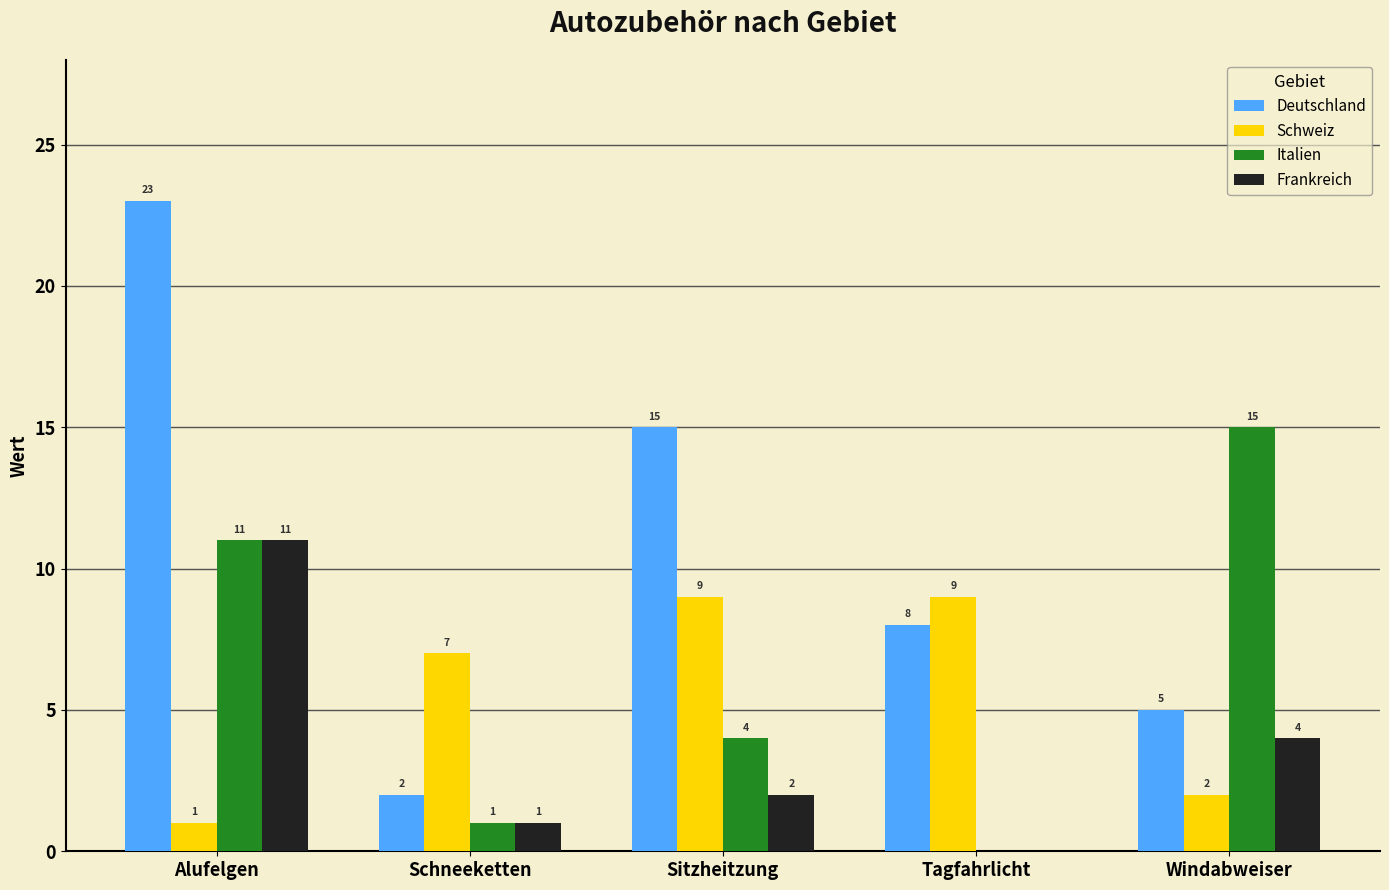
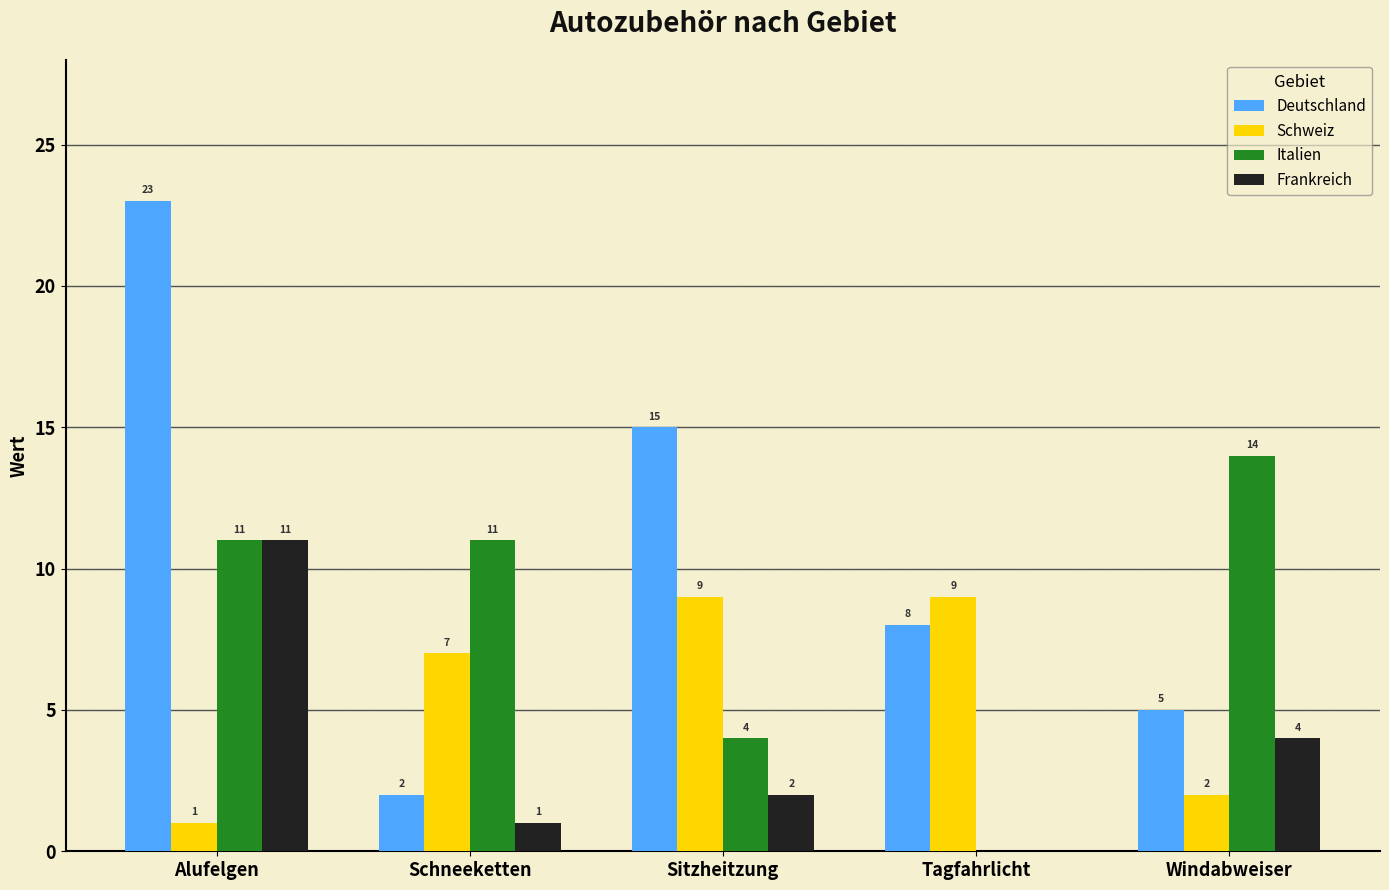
  {
    "Deutschland": {
      "Alufelgen": 23,
      "Schneeketten": 2,
      "Sitzheitzung": 15,
      "Tagfahrlicht": 8,
      "Windabweiser": 5
    },
    "Schweiz": {
      "Alufelgen": 1,
      "Schneeketten": 7,
      "Sitzheitzung": 9,
      "Tagfahrlicht": 9,
      "Windabweiser": 2
    },
    "Italien": {
      "Alufelgen": 11,
-     "Schneeketten": 1,
+     "Schneeketten": 11,
      "Sitzheitzung": 4,
-     "Windabweiser": 15
+     "Windabweiser": 14
    },
    "Frankreich": {
      "Alufelgen": 11,
      "Schneeketten": 1,
      "Sitzheitzung": 2,
      "Windabweiser": 4
    }
  }
